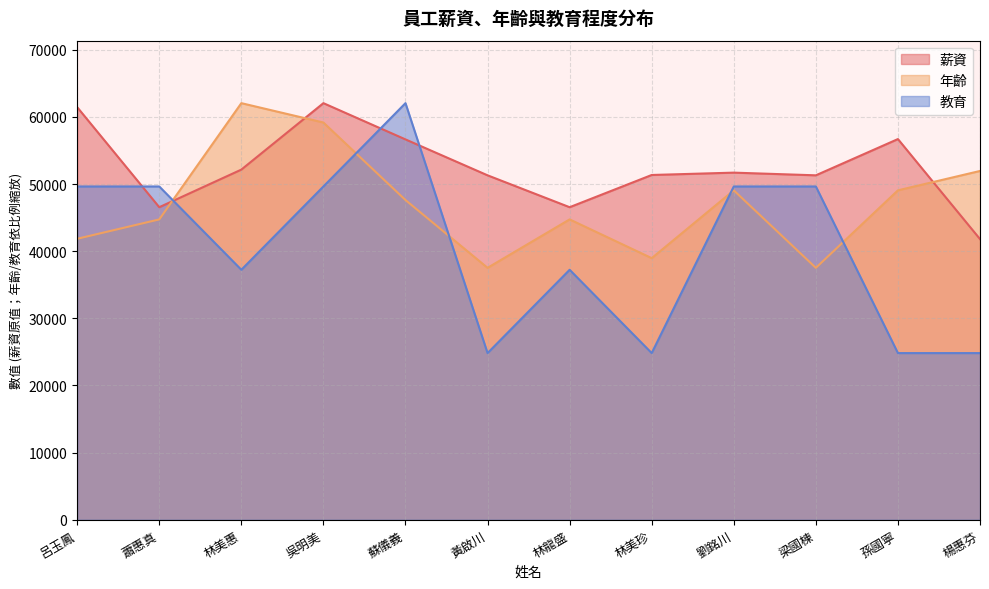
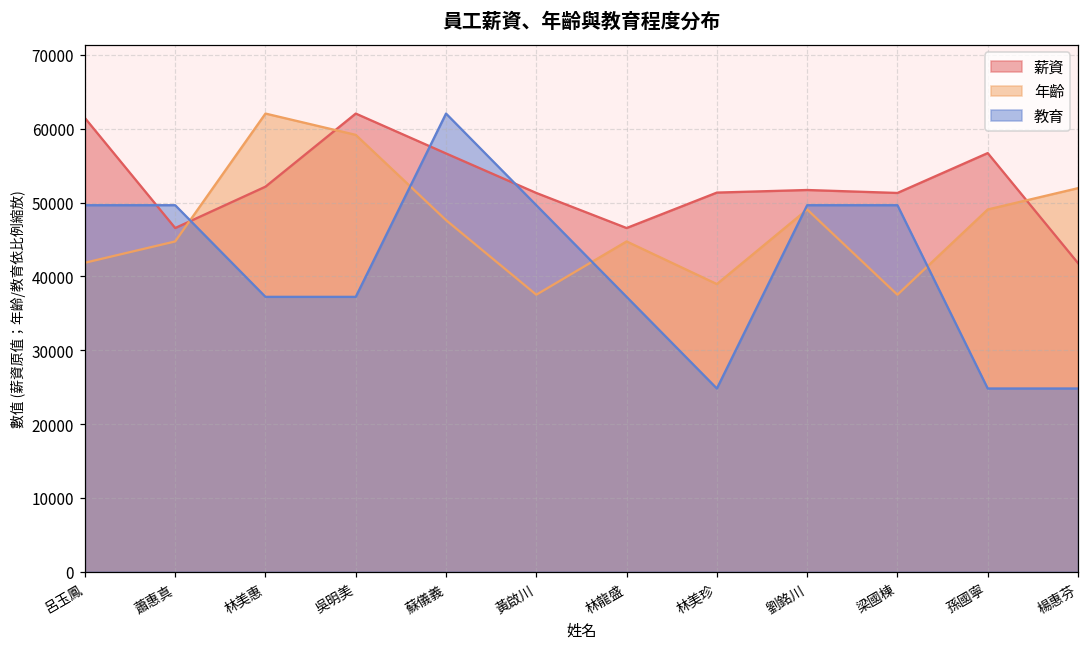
  {
    "教育": {
      "呂玉鳳": 50000,
      "蕭惠真": 50000,
      "林美惠": 37000,
-     "吳明美": 50000,
+     "吳明美": 37000,
      "蘇儀義": 62000,
-     "黃啟川": 25000,
+     "黃啟川": 50000,
      "林龍盛": 37000,
      "林美珍": 25000,
      "劉銘川": 50000,
      "梁國棟": 50000,
      "孫國寧": 25000,
      "楊惠芬": 25000
    }
  }
